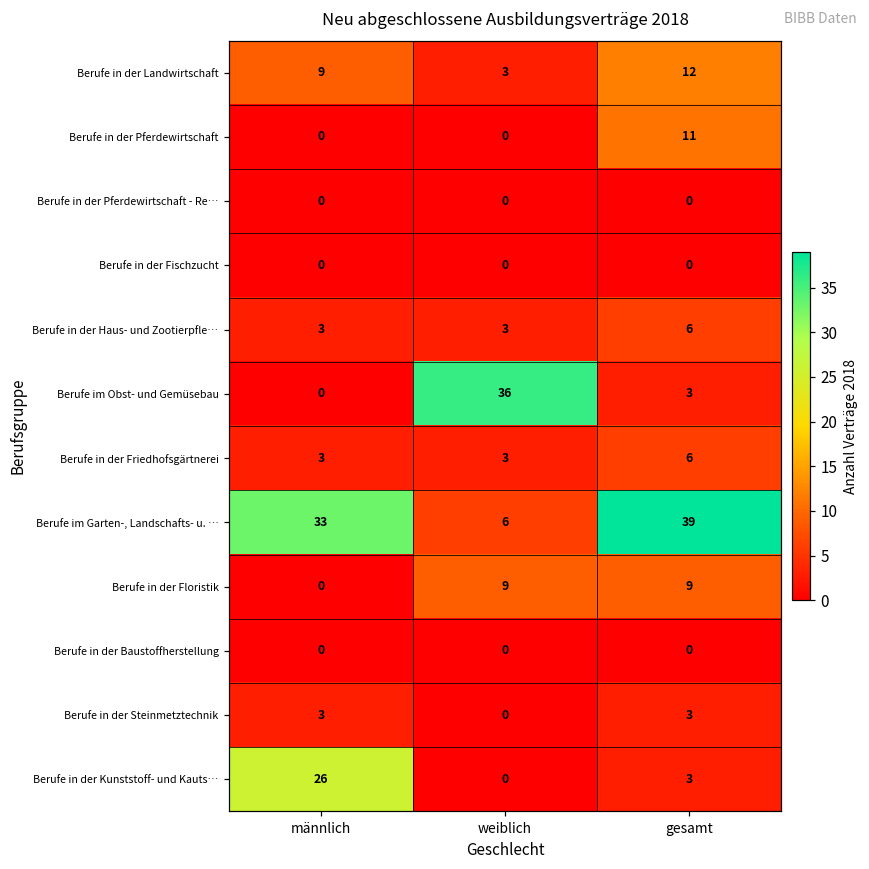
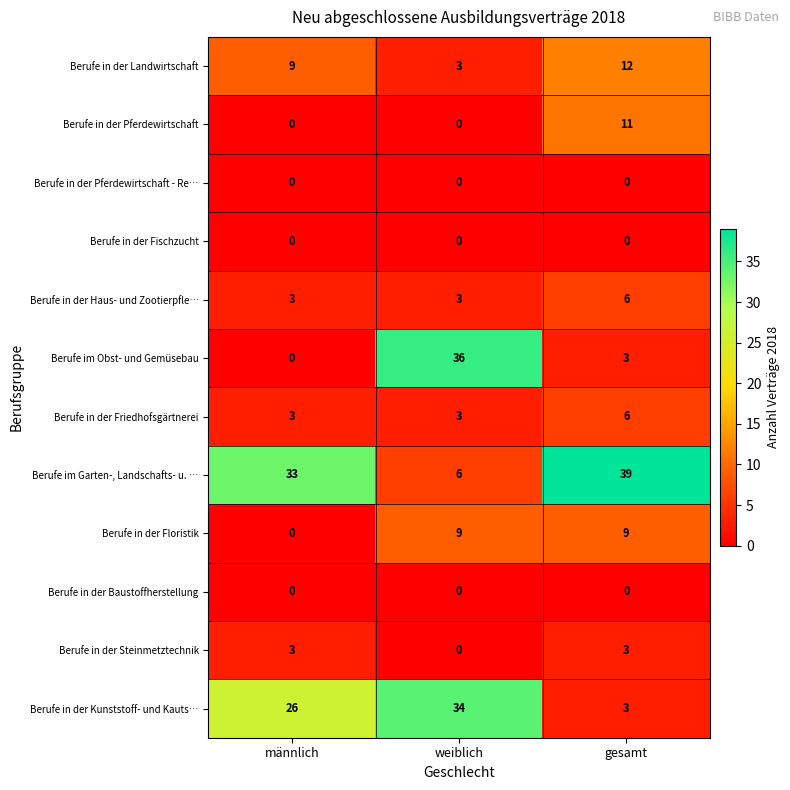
  {
    "Berufe in der Landwirtschaft": {
      "männlich": 9,
      "weiblich": 3,
      "gesamt": 12
    },
    "Berufe in der Pferdewirtschaft": {
      "männlich": 0,
      "weiblich": 0,
      "gesamt": 11
    },
    "Berufe in der Pferdewirtschaft - Re…": {
      "männlich": 0,
      "weiblich": 0,
      "gesamt": 0
    },
    "Berufe in der Fischzucht": {
      "männlich": 0,
      "weiblich": 0,
      "gesamt": 0
    },
    "Berufe in der Haus- und Zootierpfle…": {
      "männlich": 3,
      "weiblich": 3,
      "gesamt": 6
    },
    "Berufe im Obst- und Gemüsebau": {
      "männlich": 0,
      "weiblich": 36,
      "gesamt": 3
    },
    "Berufe in der Friedhofsgärtnerei": {
      "männlich": 3,
      "weiblich": 3,
      "gesamt": 6
    },
    "Berufe im Garten-, Landschafts- u. …": {
      "männlich": 33,
      "weiblich": 6,
      "gesamt": 39
    },
    "Berufe in der Floristik": {
      "männlich": 0,
      "weiblich": 9,
      "gesamt": 9
    },
    "Berufe in der Baustoffherstellung": {
      "männlich": 0,
      "weiblich": 0,
      "gesamt": 0
    },
    "Berufe in der Steinmetztechnik": {
      "männlich": 3,
      "weiblich": 0,
      "gesamt": 3
    },
    "Berufe in der Kunststoff- und Kauts…": {
      "männlich": 26,
-     "weiblich": 0,
+     "weiblich": 34,
      "gesamt": 3
    }
  }
